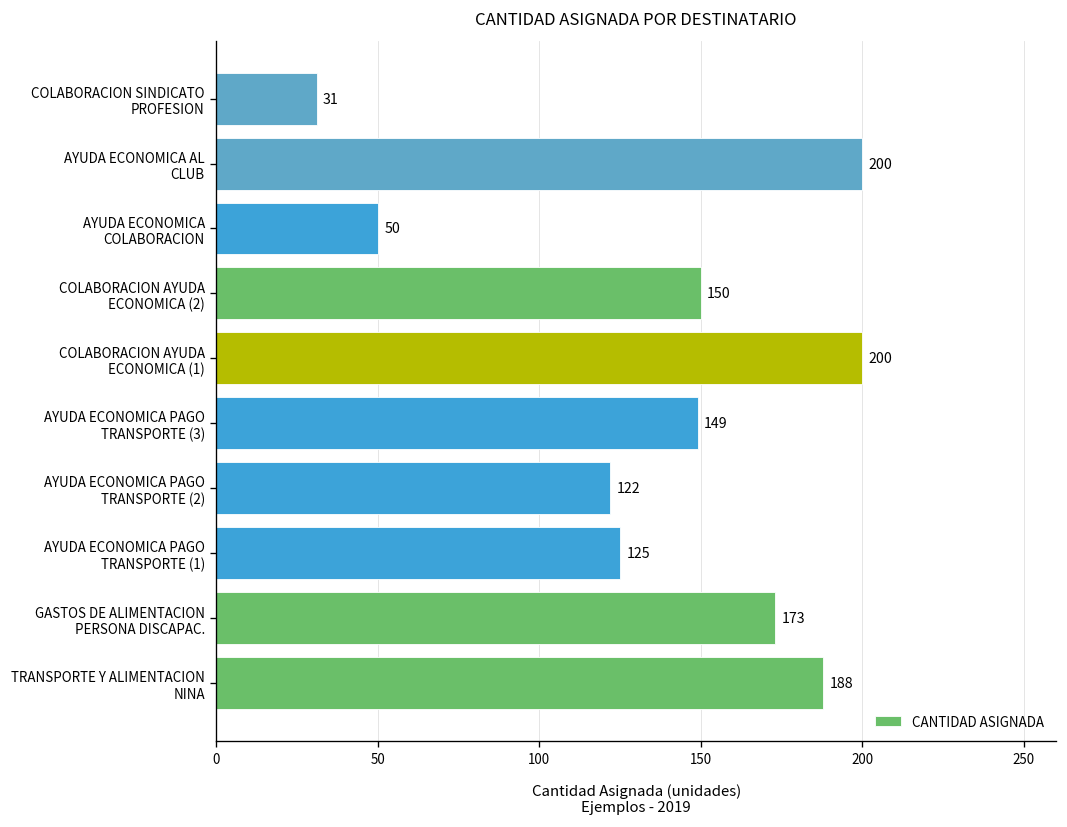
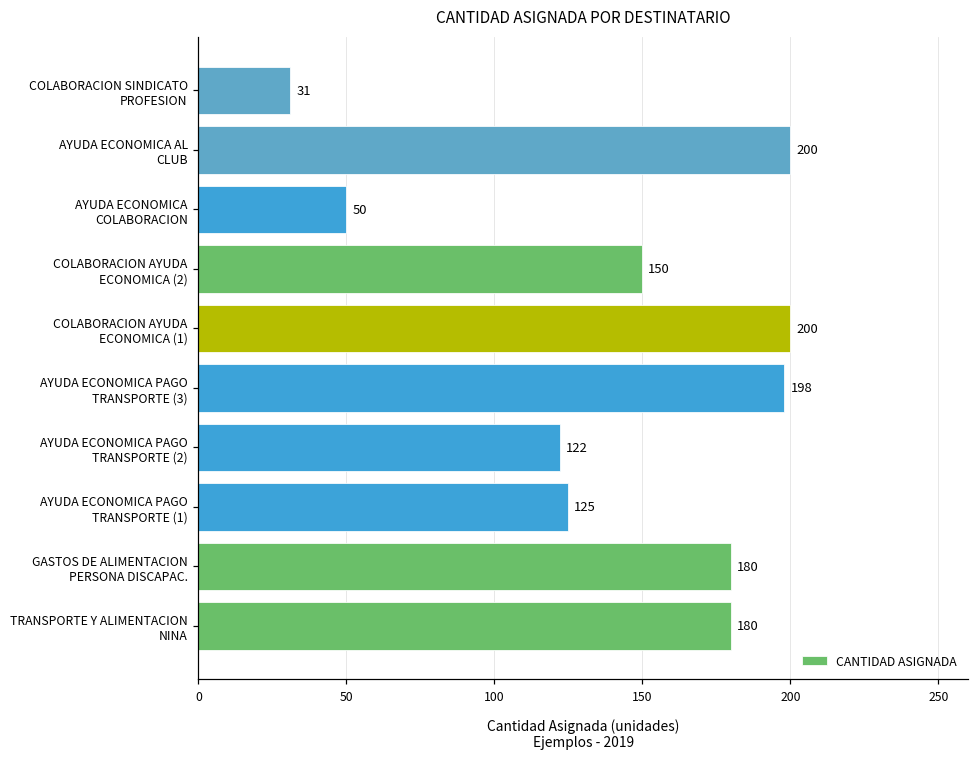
  {
    "COLABORACION SINDICATO PROFESION": 31,
    "AYUDA ECONOMICA AL CLUB": 200,
    "AYUDA ECONOMICA COLABORACION": 50,
    "COLABORACION AYUDA ECONOMICA (2)": 150,
    "COLABORACION AYUDA ECONOMICA (1)": 200,
-   "AYUDA ECONOMICA PAGO TRANSPORTE (3)": 149,
+   "AYUDA ECONOMICA PAGO TRANSPORTE (3)": 198,
    "AYUDA ECONOMICA PAGO TRANSPORTE (2)": 122,
    "AYUDA ECONOMICA PAGO TRANSPORTE (1)": 125,
-   "GASTOS DE ALIMENTACION PERSONA DISCAPAC.": 173,
-   "TRANSPORTE Y ALIMENTACION NINA": 188
+   "GASTOS DE ALIMENTACION PERSONA DISCAPAC.": 180,
+   "TRANSPORTE Y ALIMENTACION NINA": 180
  }
